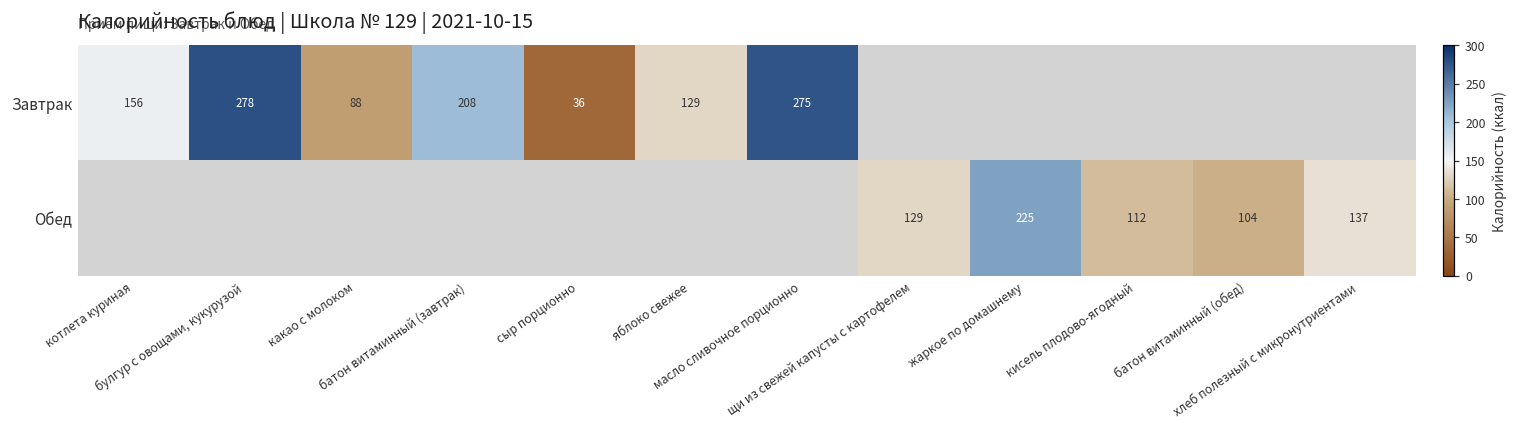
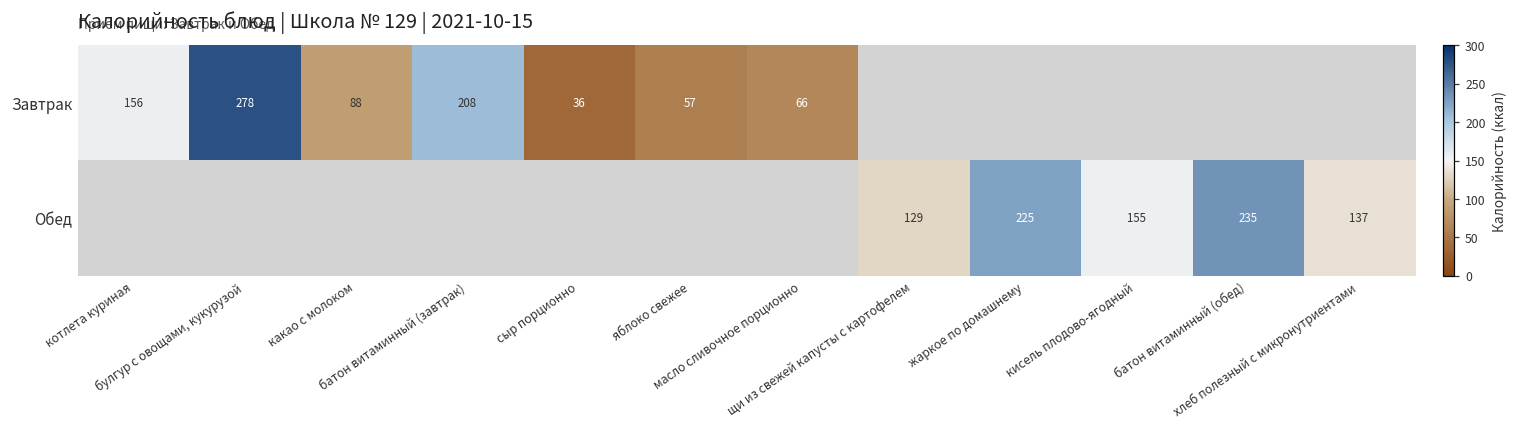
  {
    "Завтрак": {
      "котлета куриная": 156,
      "булгур с овощами, кукурузой": 278,
      "какао с молоком": 88,
      "батон витаминный (завтрак)": 208,
      "сыр порционно": 36,
-     "яблоко свежее": 129,
-     "масло сливочное порционно": 275
+     "яблоко свежее": 57,
+     "масло сливочное порционно": 66
    },
    "Обед": {
      "щи из свежей капусты с картофелем": 129,
      "жаркое по домашнему": 225,
-     "кисель плодово-ягодный": 112,
-     "батон витаминный (обед)": 104,
+     "кисель плодово-ягодный": 155,
+     "батон витаминный (обед)": 235,
      "хлеб полезный с микронутриентами": 137
    }
  }
